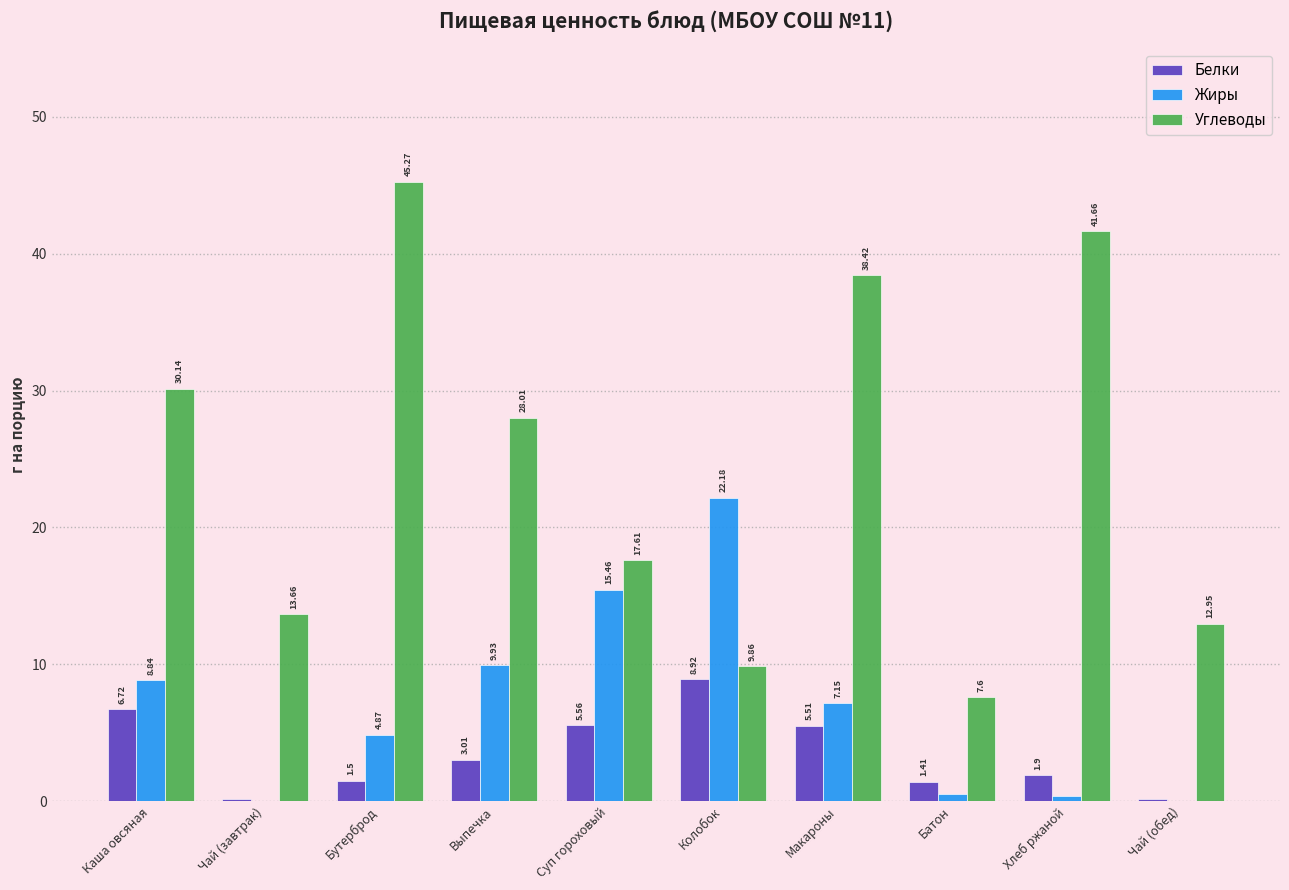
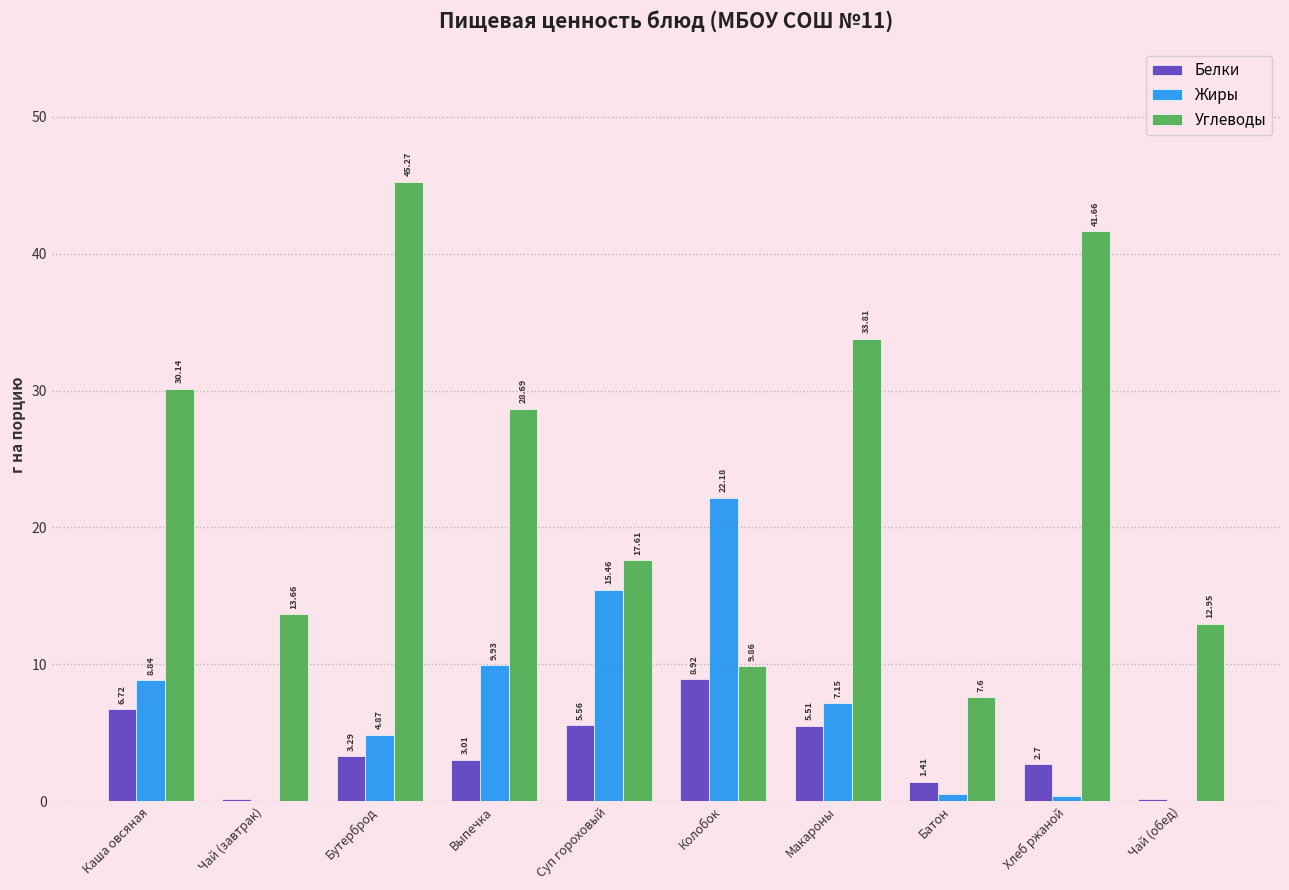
  {
    "Белки": {
      "Каша овсяная": 6.72,
-     "Бутерброд": 1.5,
+     "Бутерброд": 3.29,
      "Выпечка": 3.01,
      "Суп гороховый": 5.56,
      "Колобок": 8.92,
      "Макароны": 5.51,
      "Батон": 1.41,
-     "Хлеб ржаной": 1.9
+     "Хлеб ржаной": 2.7
    },
    "Жиры": {
      "Каша овсяная": 8.84,
      "Бутерброд": 4.87,
      "Выпечка": 9.93,
      "Суп гороховый": 15.46,
      "Колобок": 22.18,
      "Макароны": 7.15
    },
    "Углеводы": {
      "Каша овсяная": 30.14,
      "Чай (завтрак)": 13.66,
      "Бутерброд": 45.27,
-     "Выпечка": 28.01,
+     "Выпечка": 28.69,
      "Суп гороховый": 17.61,
      "Колобок": 9.86,
-     "Макароны": 38.42,
+     "Макароны": 33.81,
      "Батон": 7.6,
      "Хлеб ржаной": 41.66,
      "Чай (обед)": 12.95
    }
  }
